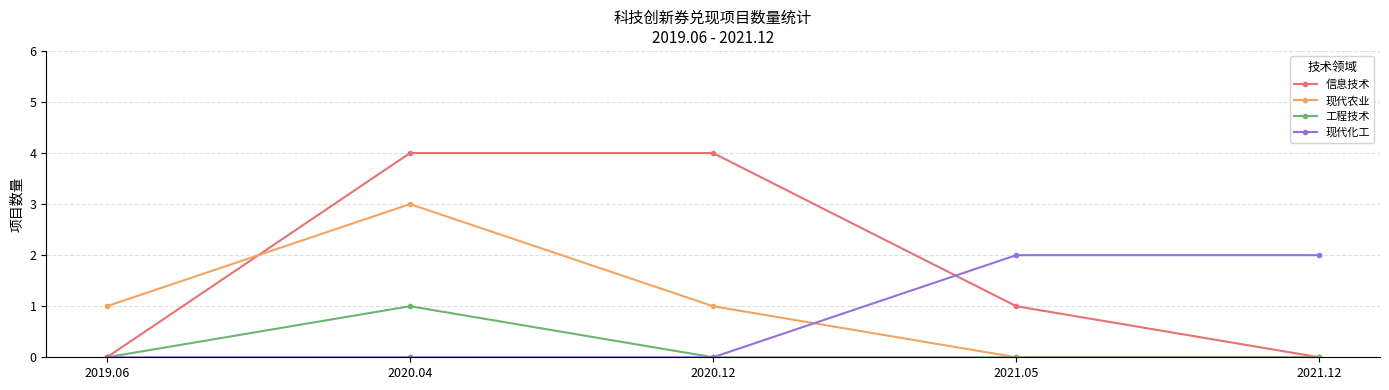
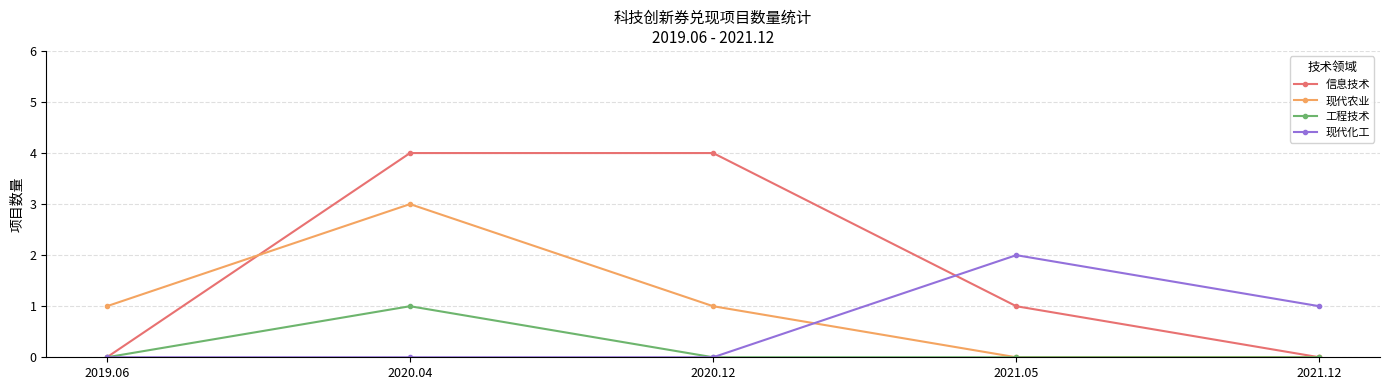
  {
    "工程技术": {
      "2020.04": 1
    },
    "现代化工": {
      "2020.04": 0,
      "2021.05": 2,
-     "2021.12": 2
+     "2021.12": 1
    }
  }
